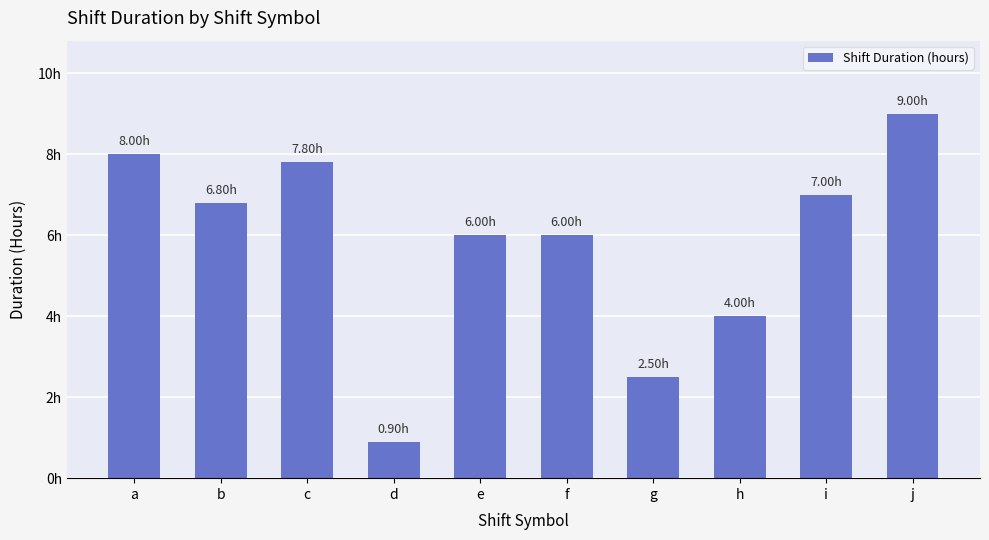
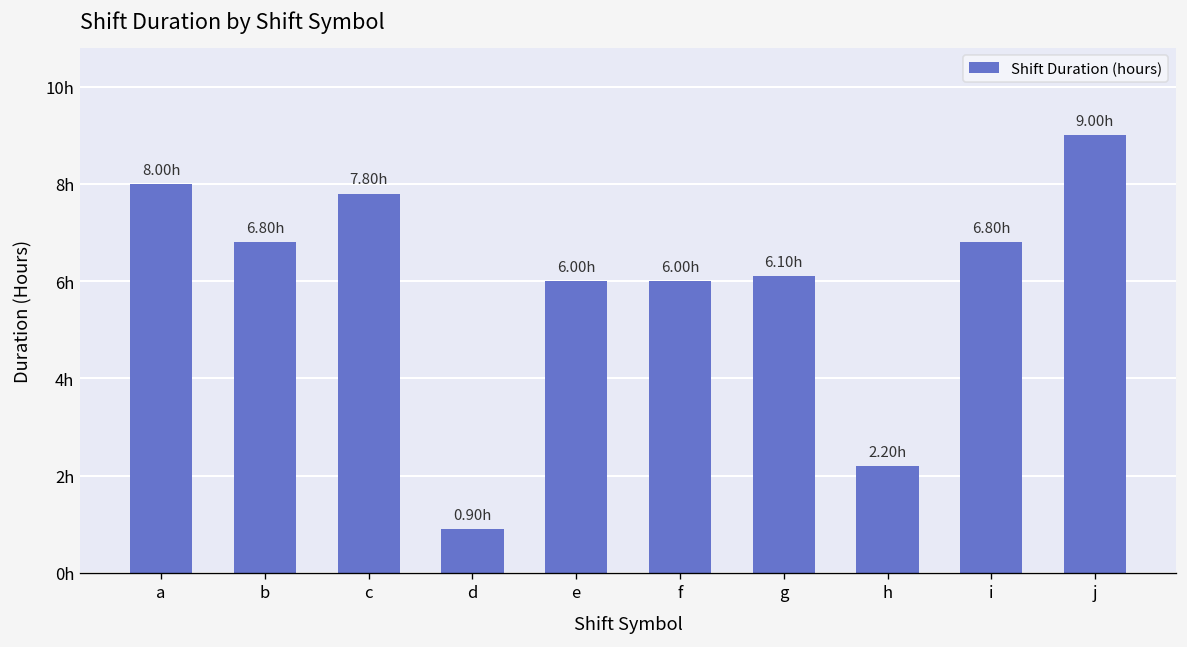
  {
    "a": "8.00h",
    "b": "6.80h",
    "c": "7.80h",
    "d": "0.90h",
    "e": "6.00h",
    "f": "6.00h",
-   "g": "2.50h",
-   "h": "4.00h",
-   "i": "7.00h",
+   "g": "6.10h",
+   "h": "2.20h",
+   "i": "6.80h",
    "j": "9.00h"
  }
